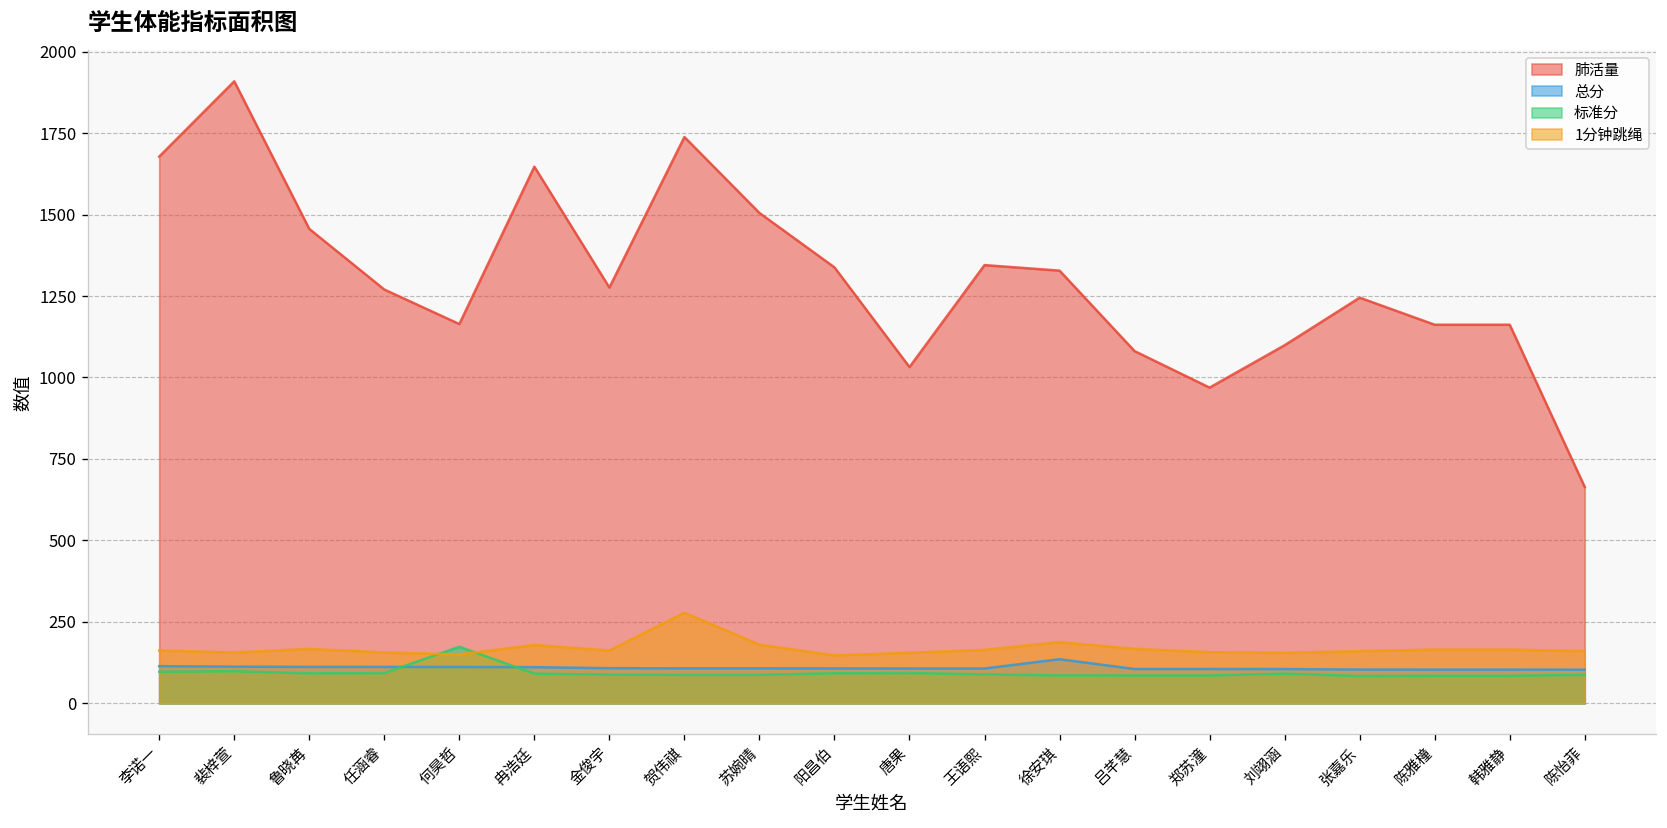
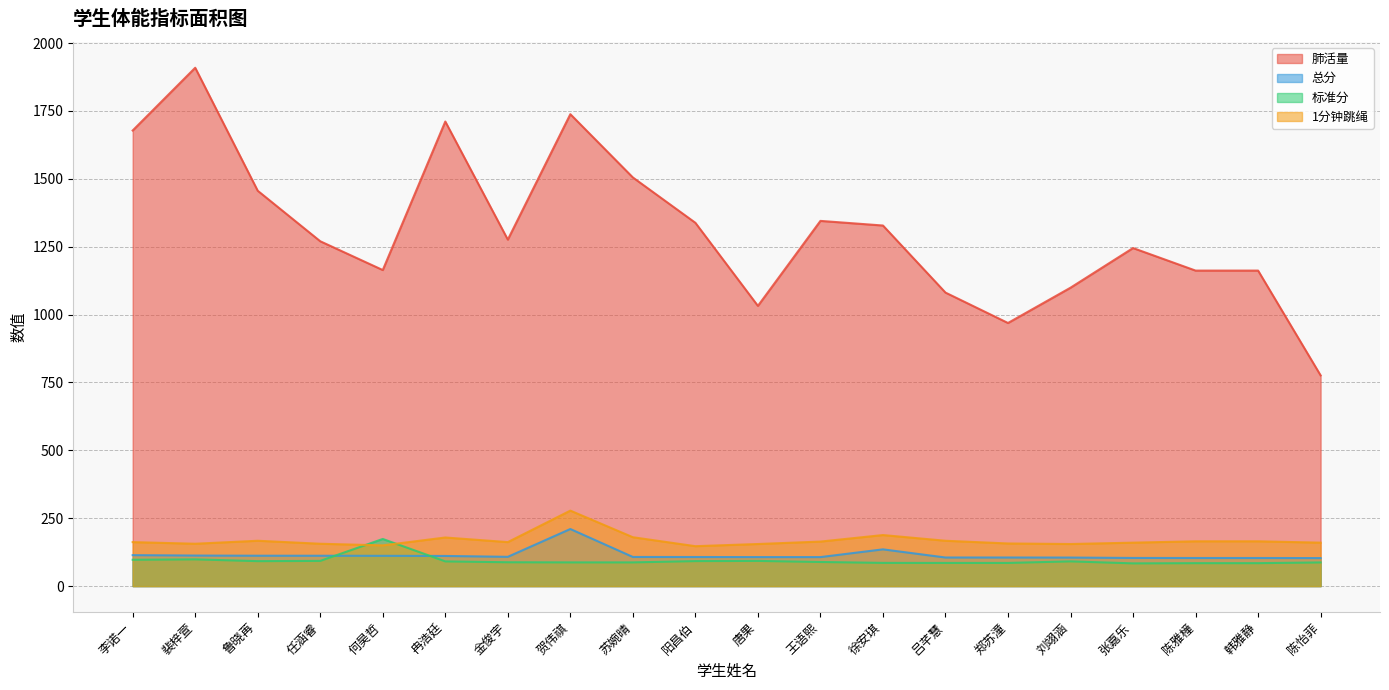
  {
    "肺活量": {
      "李诺一": 1680,
      "裴梓萱": 1910,
      "鲁晓苒": 1460,
      "任涵睿": 1270,
      "何昊哲": 1160,
-     "冉浩廷": 1650,
+     "冉浩廷": 1710,
      "金俊宇": 1280,
      "贺伟祺": 1740,
      "苏婉晴": 1510,
      "阳昌伯": 1340,
      "唐果": 1030,
      "王语熙": 1350,
      "徐安琪": 1330,
      "吕芊慧": 1080,
      "郑苏潼": 970,
      "刘翊涵": 1100,
      "张嘉乐": 1250,
      "陈雅橦": 1160,
      "韩雅静": 1160,
-     "陈怡菲": 660
+     "陈怡菲": 780
    },
    "总分": {
      "李诺一": 110,
      "裴梓萱": 110,
      "鲁晓苒": 110,
      "任涵睿": 110,
      "何昊哲": 110,
      "冉浩廷": 110,
      "金俊宇": 110,
-     "贺伟祺": 110,
+     "贺伟祺": 210,
      "苏婉晴": 110,
      "阳昌伯": 110,
      "唐果": 110,
      "王语熙": 110,
      "徐安琪": 140,
      "吕芊慧": 110,
      "郑苏潼": 110,
      "刘翊涵": 110,
      "张嘉乐": 100,
      "陈雅橦": 100,
      "韩雅静": 100,
      "陈怡菲": 100
    },
    "标准分": {
      "李诺一": 100,
      "裴梓萱": 100,
      "鲁晓苒": 90,
      "任涵睿": 90,
      "何昊哲": 170,
      "冉浩廷": 90,
      "金俊宇": 90,
      "贺伟祺": 90,
      "苏婉晴": 90,
      "阳昌伯": 90,
      "唐果": 90,
      "王语熙": 90,
      "徐安琪": 90,
      "吕芊慧": 90,
      "郑苏潼": 90,
      "刘翊涵": 90,
      "张嘉乐": 80,
      "陈雅橦": 80,
      "韩雅静": 80,
      "陈怡菲": 90
    },
    "1分钟跳绳": {
      "李诺一": 160,
      "裴梓萱": 160,
      "鲁晓苒": 170,
      "任涵睿": 160,
      "何昊哲": 150,
      "冉浩廷": 180,
      "金俊宇": 160,
      "贺伟祺": 280,
      "苏婉晴": 180,
      "阳昌伯": 150,
      "唐果": 160,
      "王语熙": 160,
      "徐安琪": 190,
      "吕芊慧": 170,
      "郑苏潼": 160,
      "刘翊涵": 160,
      "张嘉乐": 160,
      "陈雅橦": 170,
      "韩雅静": 170,
      "陈怡菲": 160
    }
  }
